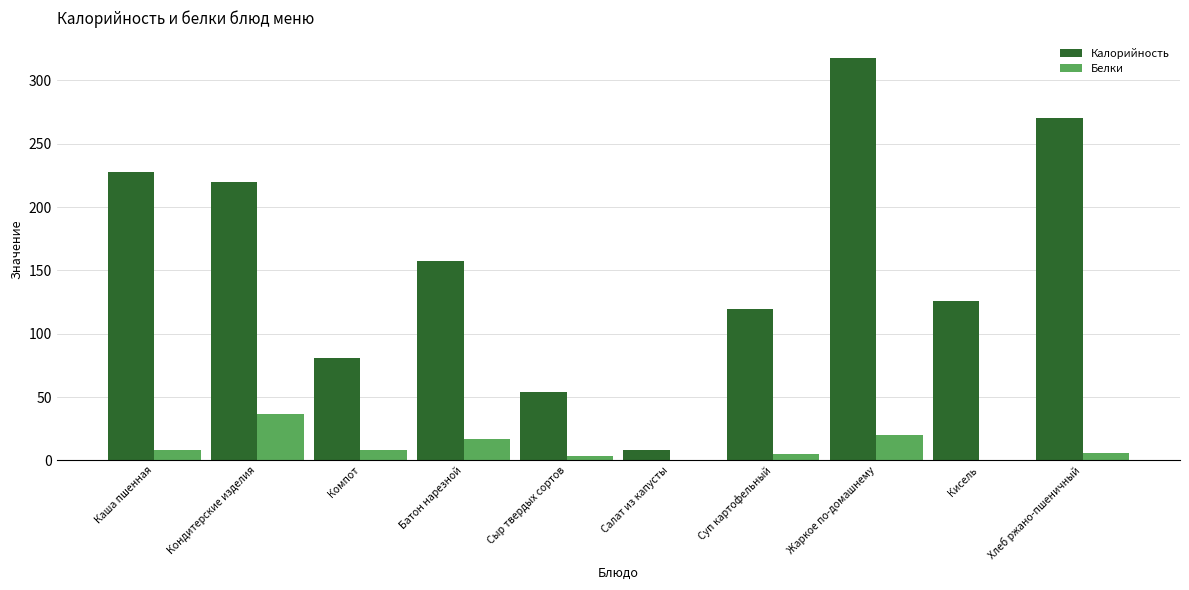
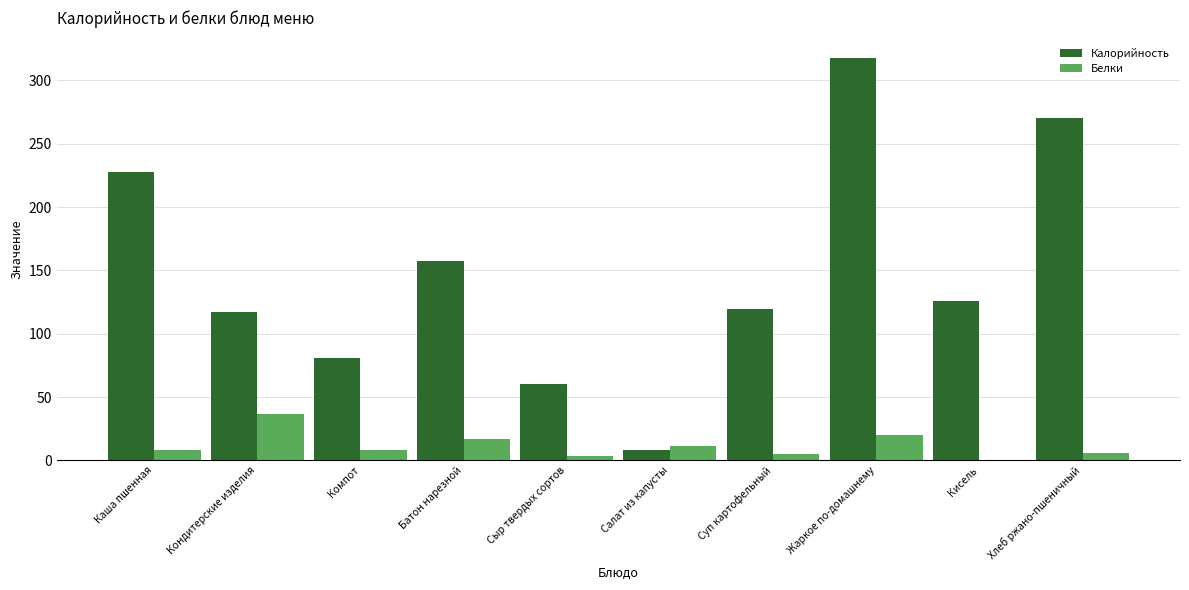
  {
    "Калорийность": {
      "Каша пшенная": 228,
-     "Кондитерские изделия": 220,
+     "Кондитерские изделия": 117,
      "Компот": 81,
      "Батон нарезной": 157,
-     "Сыр твердых сортов": 54,
+     "Сыр твердых сортов": 60,
      "Салат из капусты": 8,
      "Суп картофельный": 120,
      "Жаркое по-домашнему": 318,
      "Кисель": 126,
      "Хлеб ржано-пшеничный": 270
    },
    "Белки": {
      "Каша пшенная": 8,
      "Кондитерские изделия": 37,
      "Компот": 9,
      "Батон нарезной": 17,
      "Сыр твердых сортов": 4,
-     "Салат из капусты": 1,
+     "Салат из капусты": 12,
      "Суп картофельный": 5,
      "Жаркое по-домашнему": 20,
      "Хлеб ржано-пшеничный": 6
    }
  }
